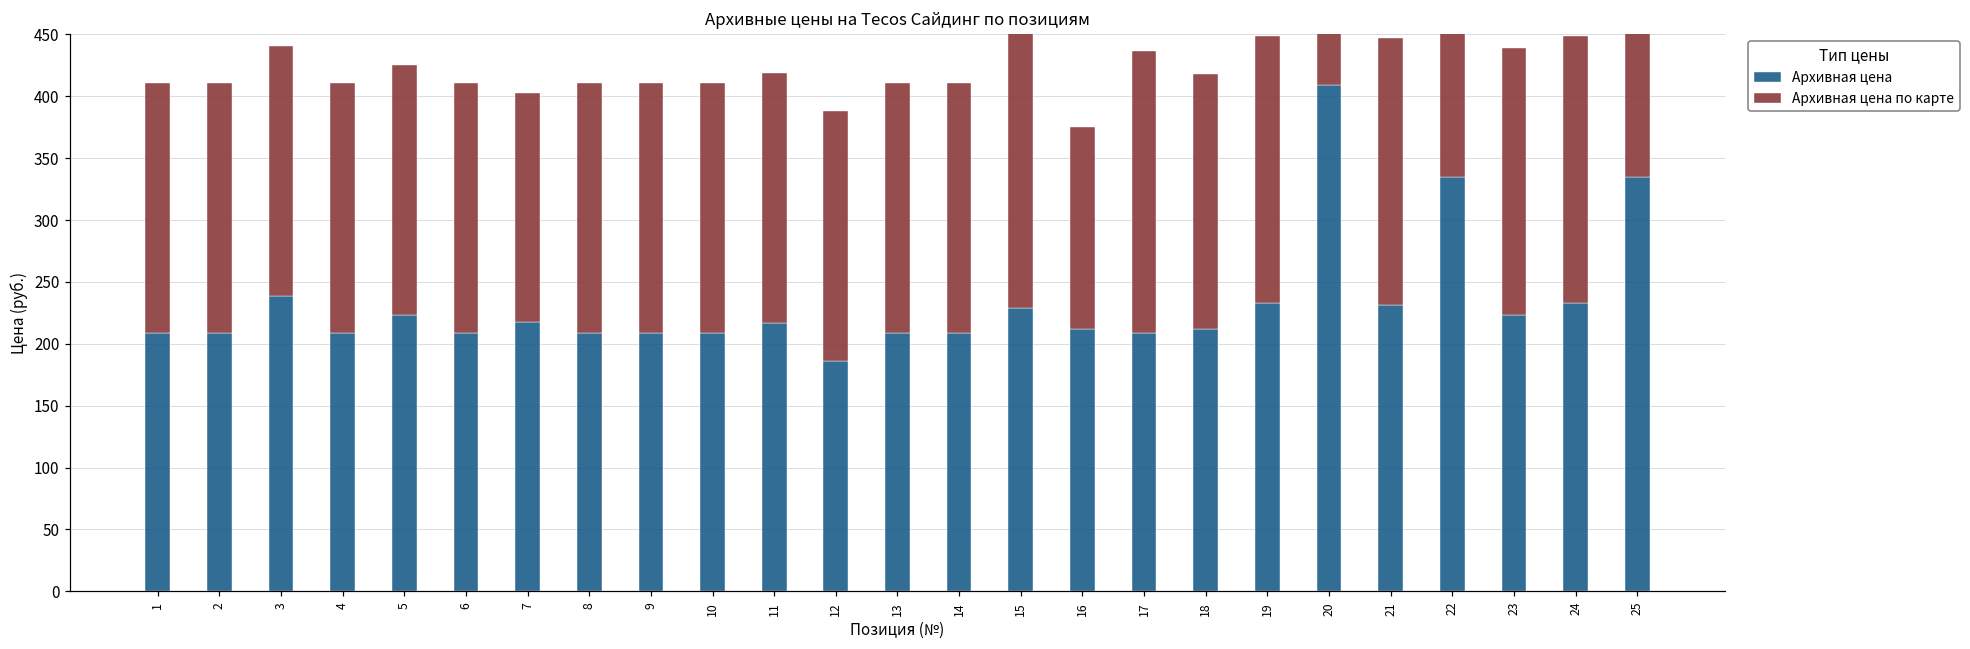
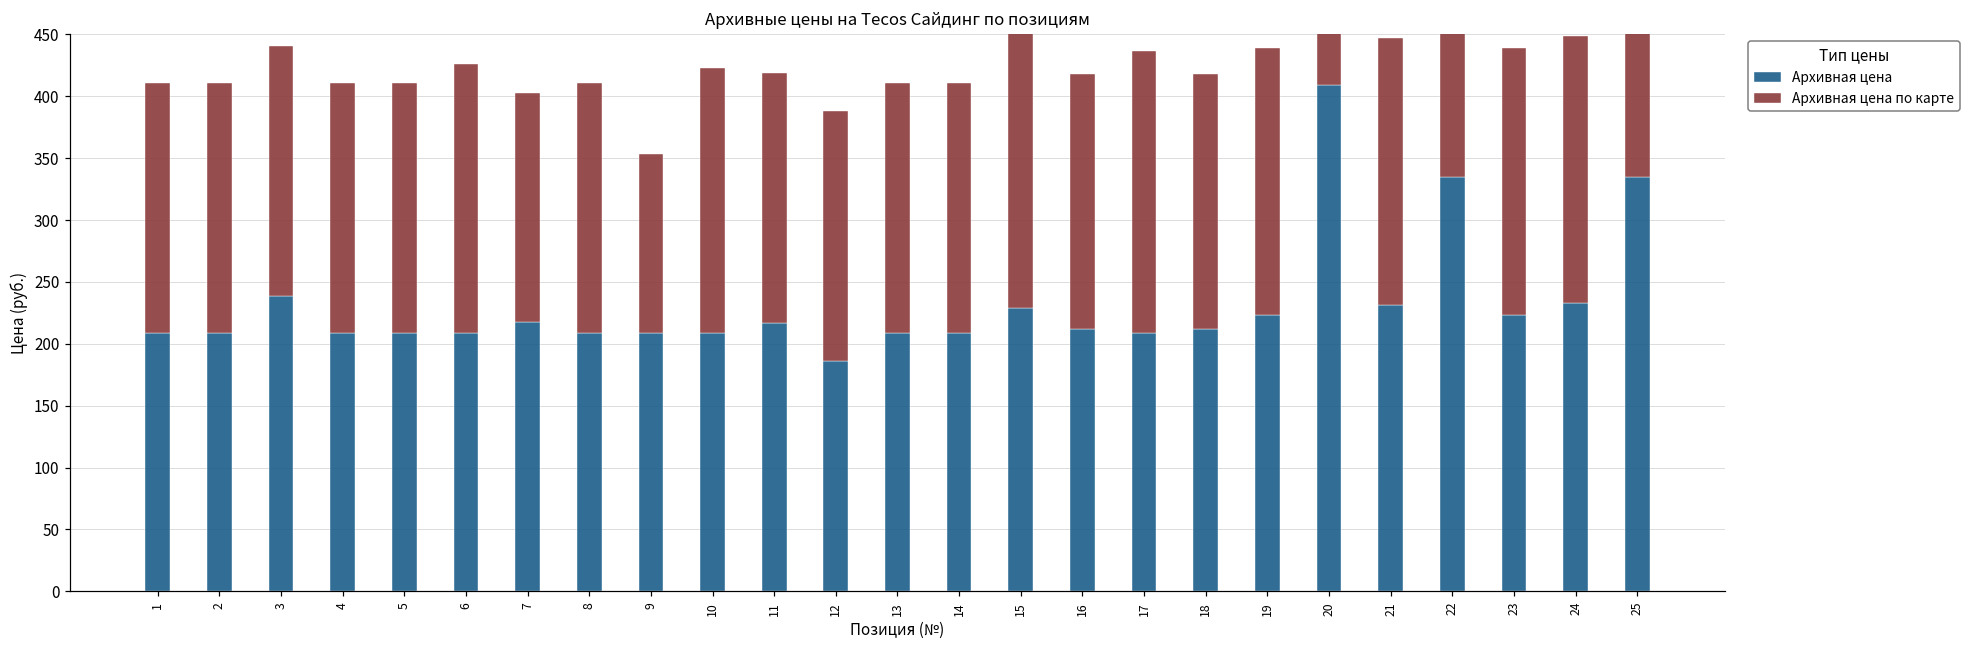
  {
    "Архивная цена": {
      "1": 209,
      "2": 209,
      "3": 239,
      "4": 209,
-     "5": 223,
+     "5": 209,
      "6": 209,
      "7": 218,
      "8": 209,
      "9": 209,
      "10": 209,
      "11": 217,
      "12": 186,
      "13": 209,
      "14": 209,
      "15": 229,
      "16": 212,
      "17": 209,
      "18": 212,
-     "19": 233,
+     "19": 223,
      "20": 409,
      "21": 231,
      "22": 335,
      "23": 223,
      "24": 233,
      "25": 335
    },
    "Архивная цена по карте": {
      "1": 202,
      "2": 202,
      "3": 202,
      "4": 202,
      "5": 202,
-     "6": 202,
+     "6": 217,
      "7": 185,
      "8": 202,
-     "9": 202,
-     "10": 202,
+     "9": 144,
+     "10": 214,
      "11": 202,
      "12": 202,
      "13": 202,
      "14": 202,
-     "16": 163,
+     "16": 206,
      "17": 228,
      "18": 206,
      "19": 216,
      "21": 216,
      "23": 216,
      "24": 216
    }
  }
